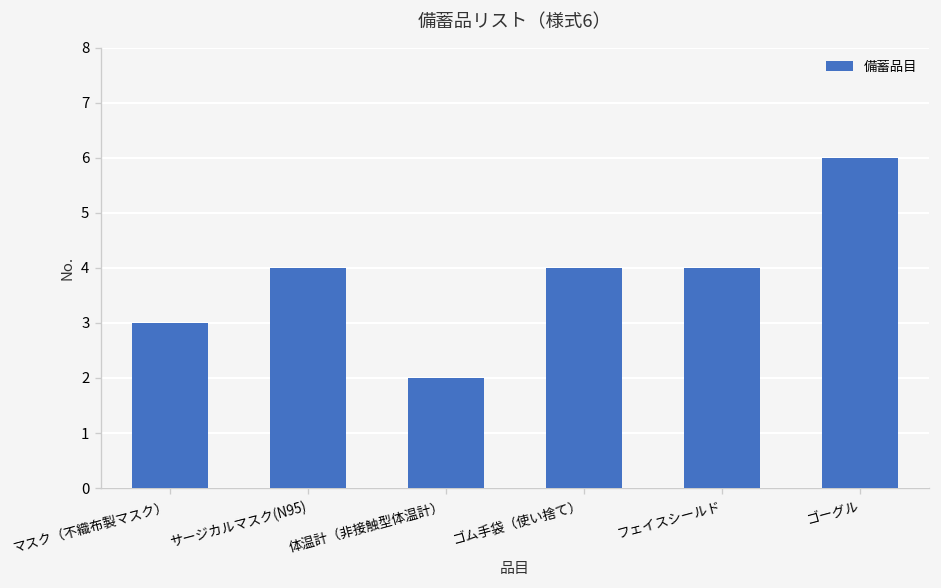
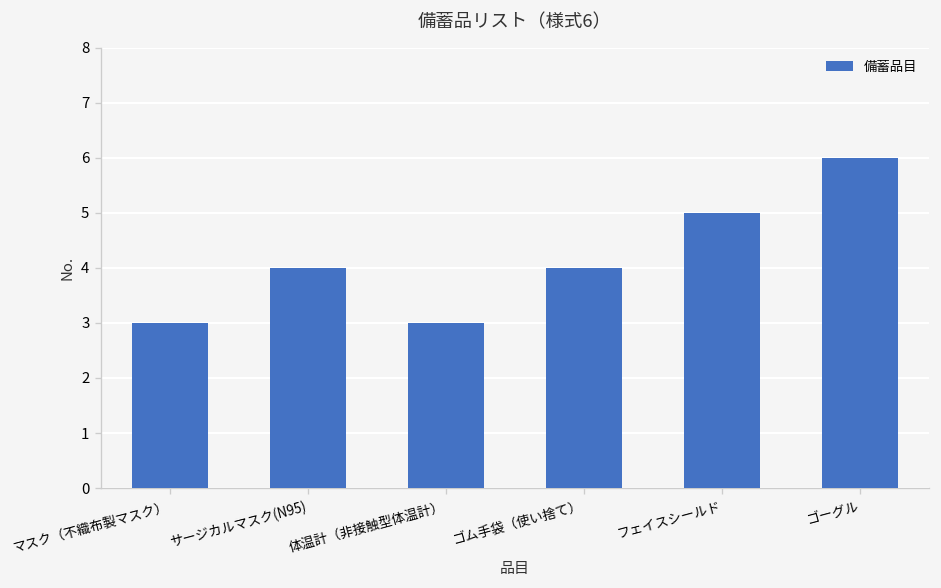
  {
    "マスク（不織布製マスク）": 3,
    "サージカルマスク(N95)": 4,
-   "体温計（非接触型体温計）": 2,
+   "体温計（非接触型体温計）": 3,
    "ゴム手袋（使い捨て）": 4,
-   "フェイスシールド": 4,
+   "フェイスシールド": 5,
    "ゴーグル": 6
  }
